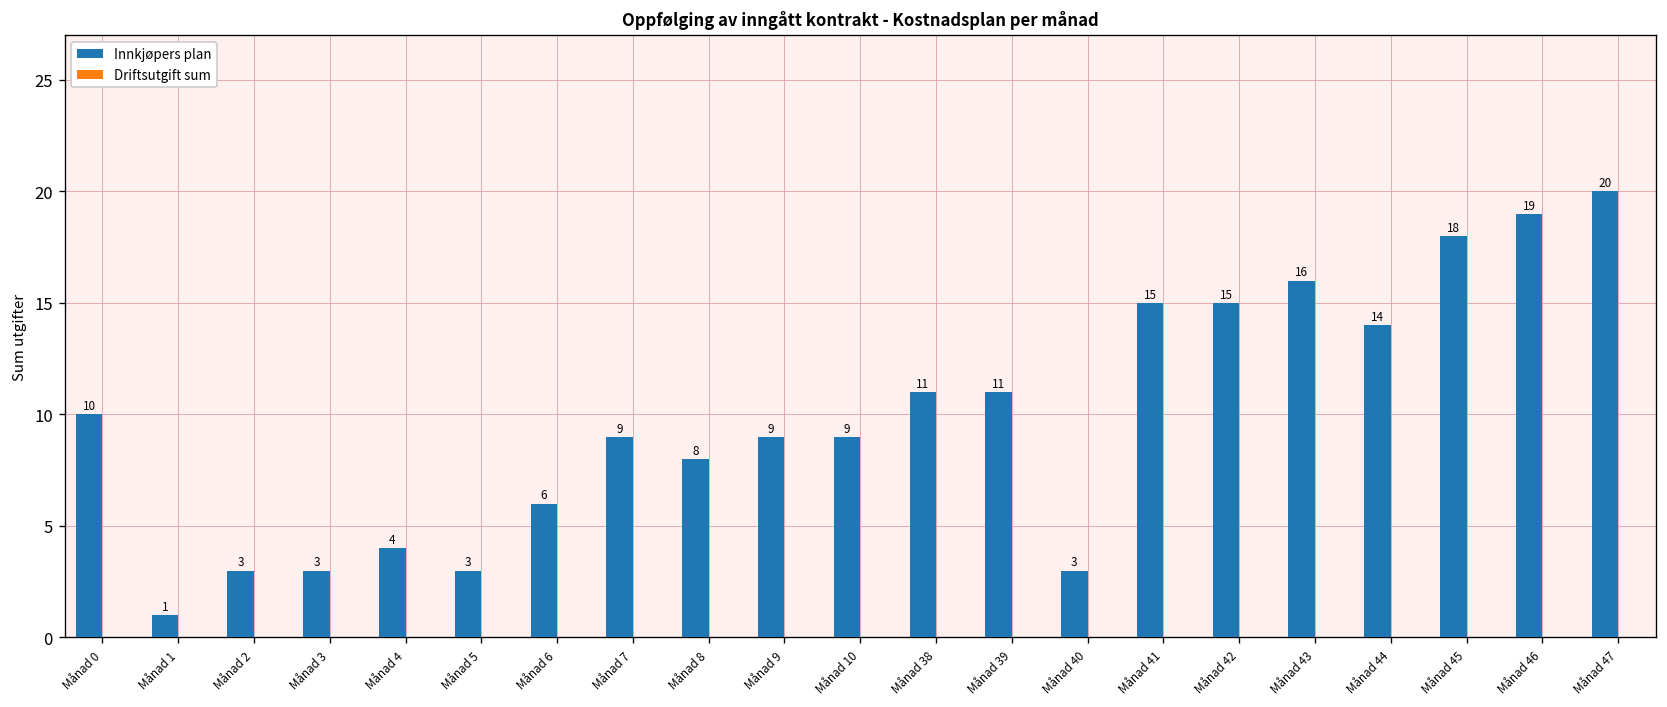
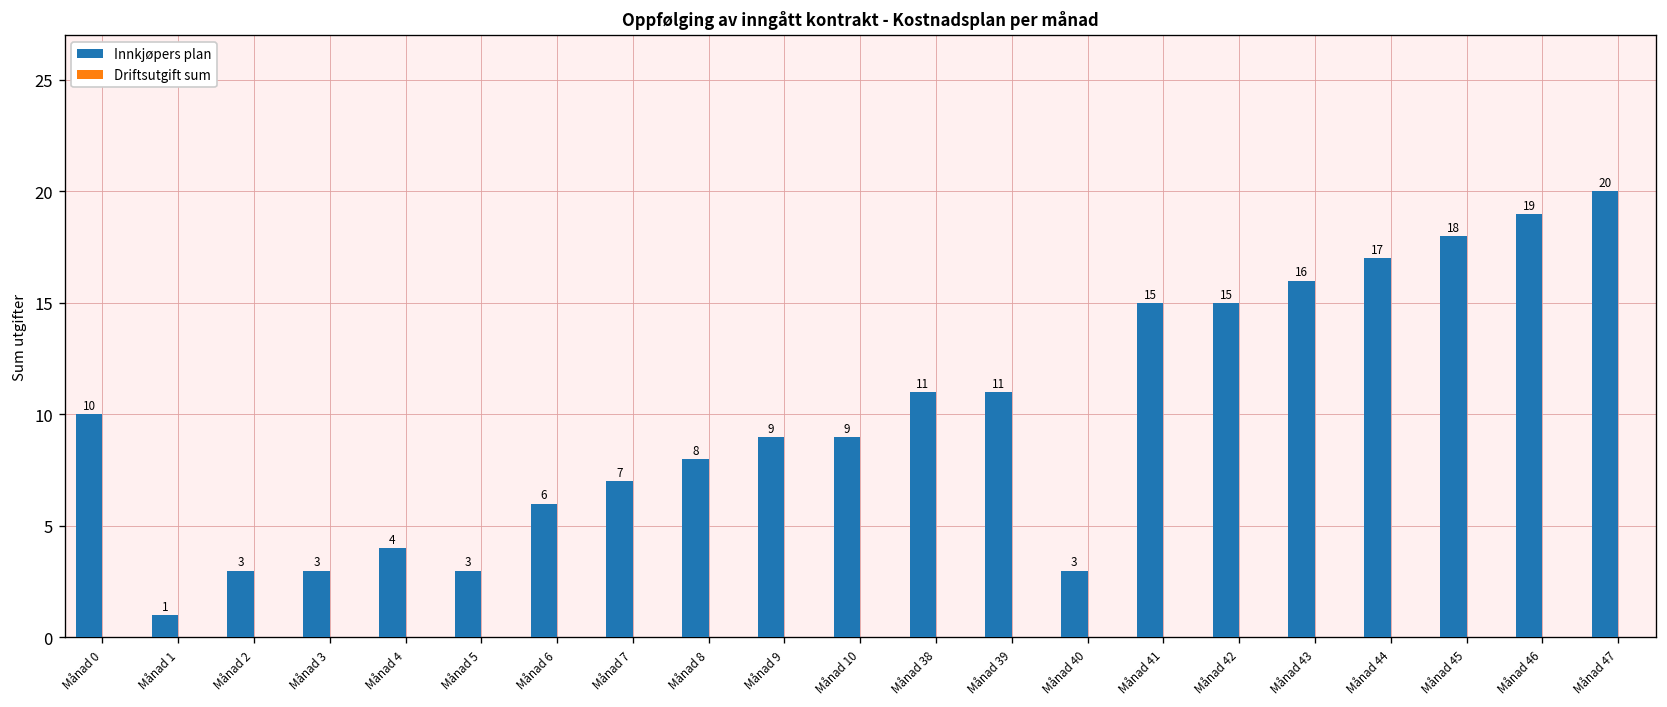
  {
    "Innkjøpers plan": {
      "Månad 0": 10,
      "Månad 1": 1,
      "Månad 2": 3,
      "Månad 3": 3,
      "Månad 4": 4,
      "Månad 5": 3,
      "Månad 6": 6,
-     "Månad 7": 9,
+     "Månad 7": 7,
      "Månad 8": 8,
      "Månad 9": 9,
      "Månad 10": 9,
      "Månad 38": 11,
      "Månad 39": 11,
      "Månad 40": 3,
      "Månad 41": 15,
      "Månad 42": 15,
      "Månad 43": 16,
-     "Månad 44": 14,
+     "Månad 44": 17,
      "Månad 45": 18,
      "Månad 46": 19,
      "Månad 47": 20
    },
    "Driftsutgift sum": {
      "Månad 0": 0.0,
      "Månad 1": 0.0,
      "Månad 2": 0.0,
      "Månad 3": 0.0,
      "Månad 4": 0.0,
      "Månad 5": 0.0,
      "Månad 6": 0.0,
      "Månad 7": 0.0,
      "Månad 8": 0.0,
      "Månad 9": 0.0,
      "Månad 10": 0.0,
      "Månad 38": 0.0,
      "Månad 39": 0.0,
      "Månad 40": 0.0,
      "Månad 41": 0.0,
      "Månad 42": 0.0,
      "Månad 43": 0.0,
      "Månad 44": 0.0,
      "Månad 45": 0.0,
      "Månad 46": 0.0,
      "Månad 47": 0.0
    }
  }
